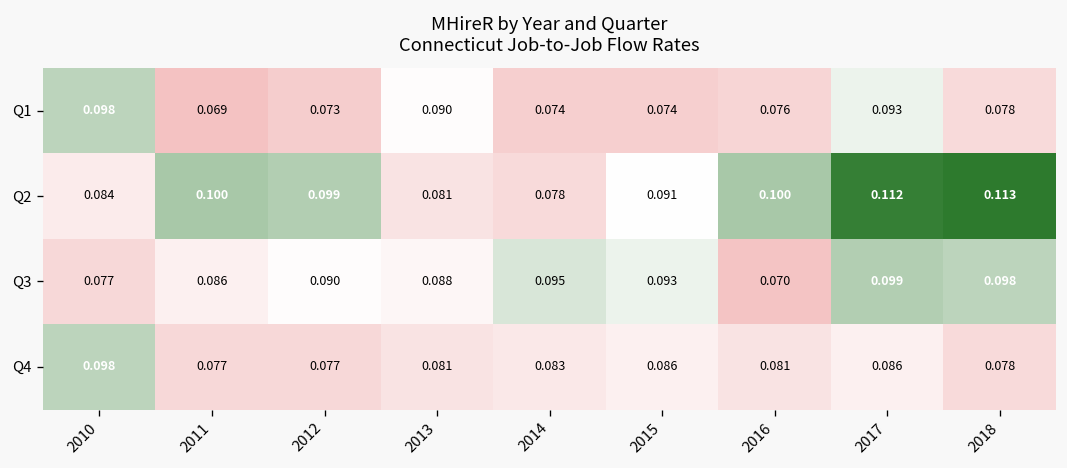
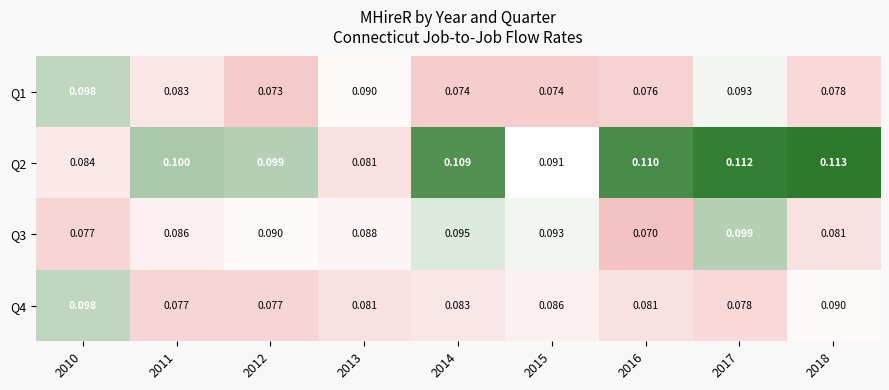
  {
    "Q1": {
      "2010": 0.098,
-     "2011": 0.069,
+     "2011": 0.083,
      "2012": 0.073,
      "2013": 0.090,
      "2014": 0.074,
      "2015": 0.074,
      "2016": 0.076,
      "2017": 0.093,
      "2018": 0.078
    },
    "Q2": {
      "2010": 0.084,
      "2011": 0.100,
      "2012": 0.099,
      "2013": 0.081,
-     "2014": 0.078,
+     "2014": 0.109,
      "2015": 0.091,
-     "2016": 0.100,
+     "2016": 0.110,
      "2017": 0.112,
      "2018": 0.113
    },
    "Q3": {
      "2010": 0.077,
      "2011": 0.086,
      "2012": 0.090,
      "2013": 0.088,
      "2014": 0.095,
      "2015": 0.093,
      "2016": 0.070,
      "2017": 0.099,
-     "2018": 0.098
+     "2018": 0.081
    },
    "Q4": {
      "2010": 0.098,
      "2011": 0.077,
      "2012": 0.077,
      "2013": 0.081,
      "2014": 0.083,
      "2015": 0.086,
      "2016": 0.081,
-     "2017": 0.086,
-     "2018": 0.078
+     "2017": 0.078,
+     "2018": 0.090
    }
  }
